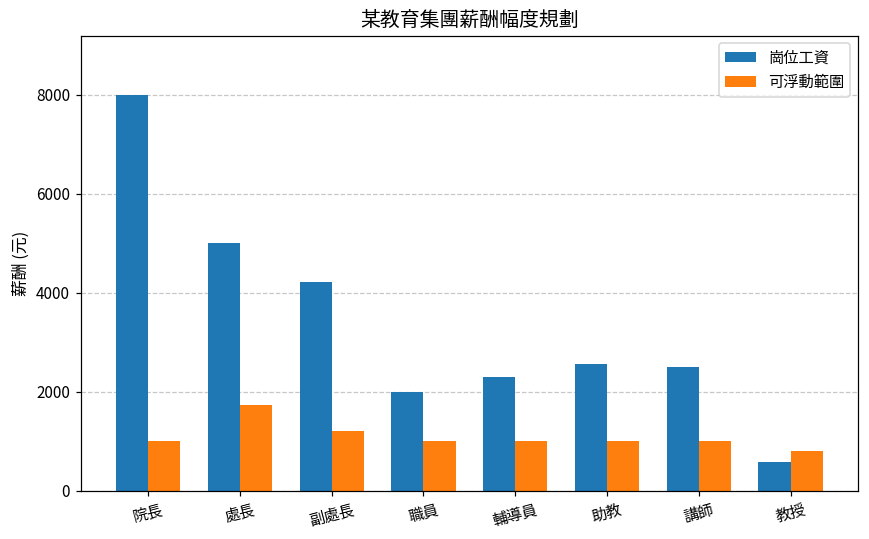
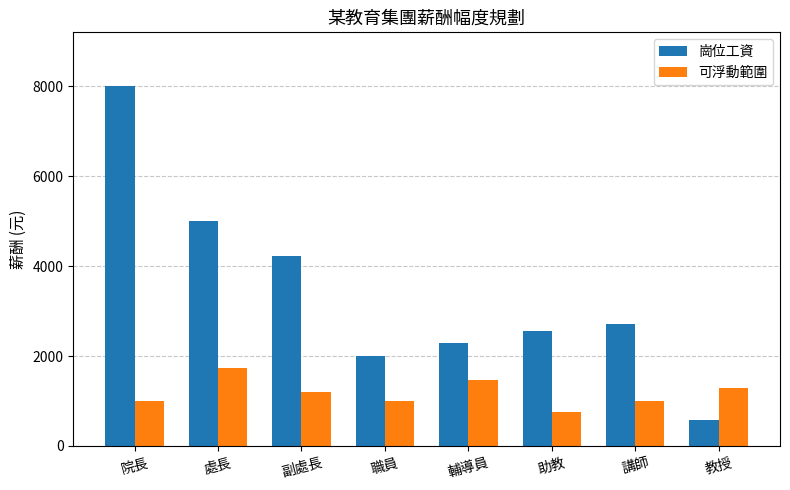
  {
    "崗位工資": {
      "院長": 8000,
      "處長": 5000,
      "副處長": 4200,
      "職員": 2000,
      "輔導員": 2300,
      "助教": 2600,
-     "講師": 2500,
+     "講師": 2700,
      "教授": 600
    },
    "可浮動範圍": {
      "院長": 1000,
      "處長": 1700,
      "副處長": 1200,
      "職員": 1000,
-     "輔導員": 1000,
-     "助教": 1000,
+     "輔導員": 1500,
+     "助教": 800,
      "講師": 1000,
-     "教授": 800
+     "教授": 1300
    }
  }
